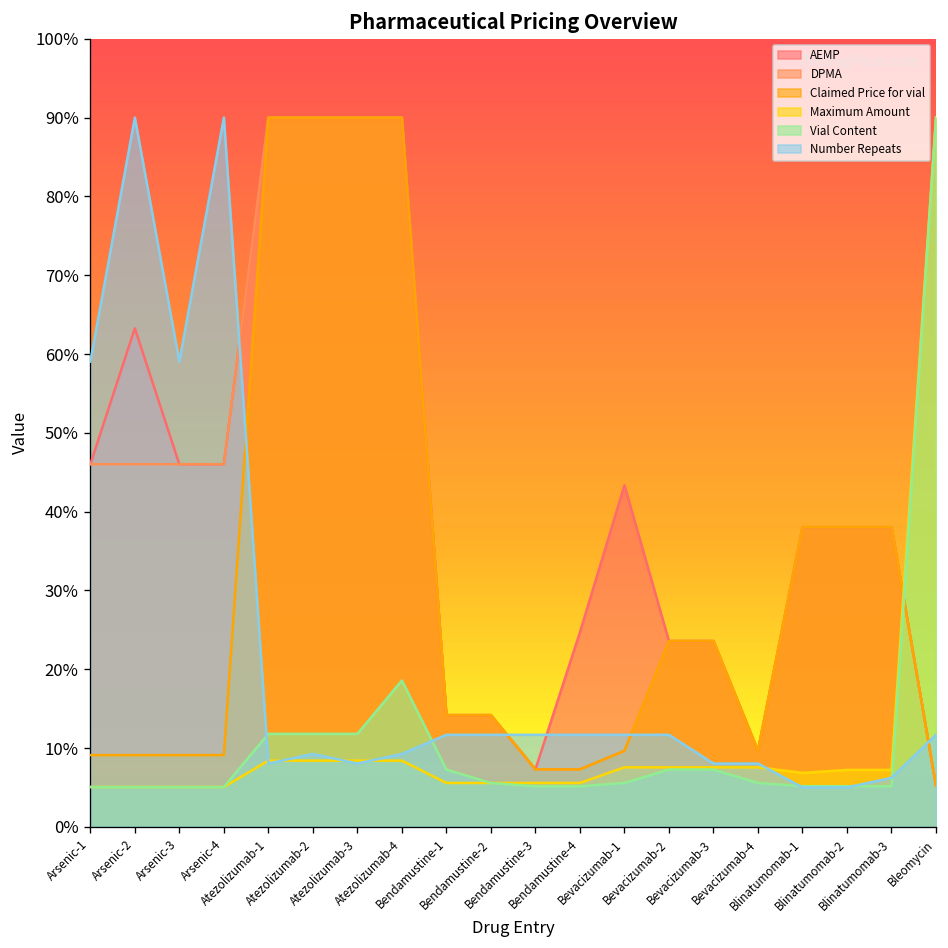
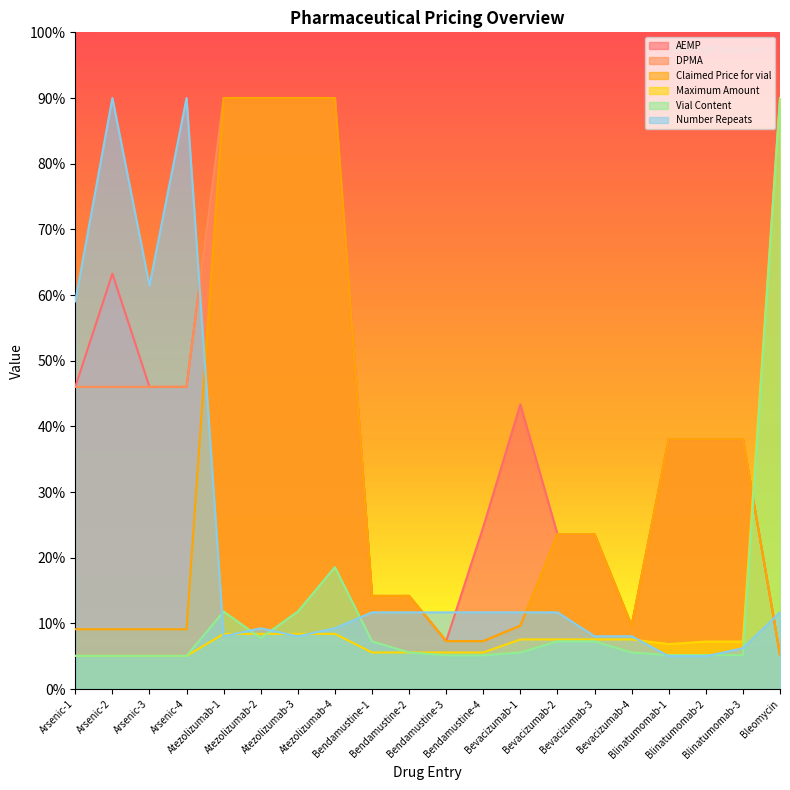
  {
    "Vial Content": {
      "Atezolizumab-1": "12%",
-     "Atezolizumab-2": "12%",
+     "Atezolizumab-2": "8%",
      "Atezolizumab-3": "12%",
      "Atezolizumab-4": "19%",
      "Bendamustine-1": "7%",
      "Bendamustine-3": "5%",
      "Bendamustine-4": "5%",
      "Bevacizumab-1": "6%",
      "Bevacizumab-4": "6%",
      "Blinatumomab-3": "5%"
    },
    "Number Repeats": {
      "Arsenic-1": "59%",
      "Arsenic-2": "90%",
-     "Arsenic-3": "59%",
+     "Arsenic-3": "61%",
      "Arsenic-4": "90%",
      "Atezolizumab-2": "9%",
      "Atezolizumab-4": "9%",
      "Bendamustine-1": "12%",
      "Bendamustine-2": "12%",
      "Bendamustine-3": "12%",
      "Bendamustine-4": "12%",
      "Bevacizumab-1": "12%",
      "Bevacizumab-2": "12%",
      "Bevacizumab-3": "8%",
      "Bevacizumab-4": "8%",
      "Blinatumomab-3": "6%",
      "Bleomycin": "12%"
    }
  }
